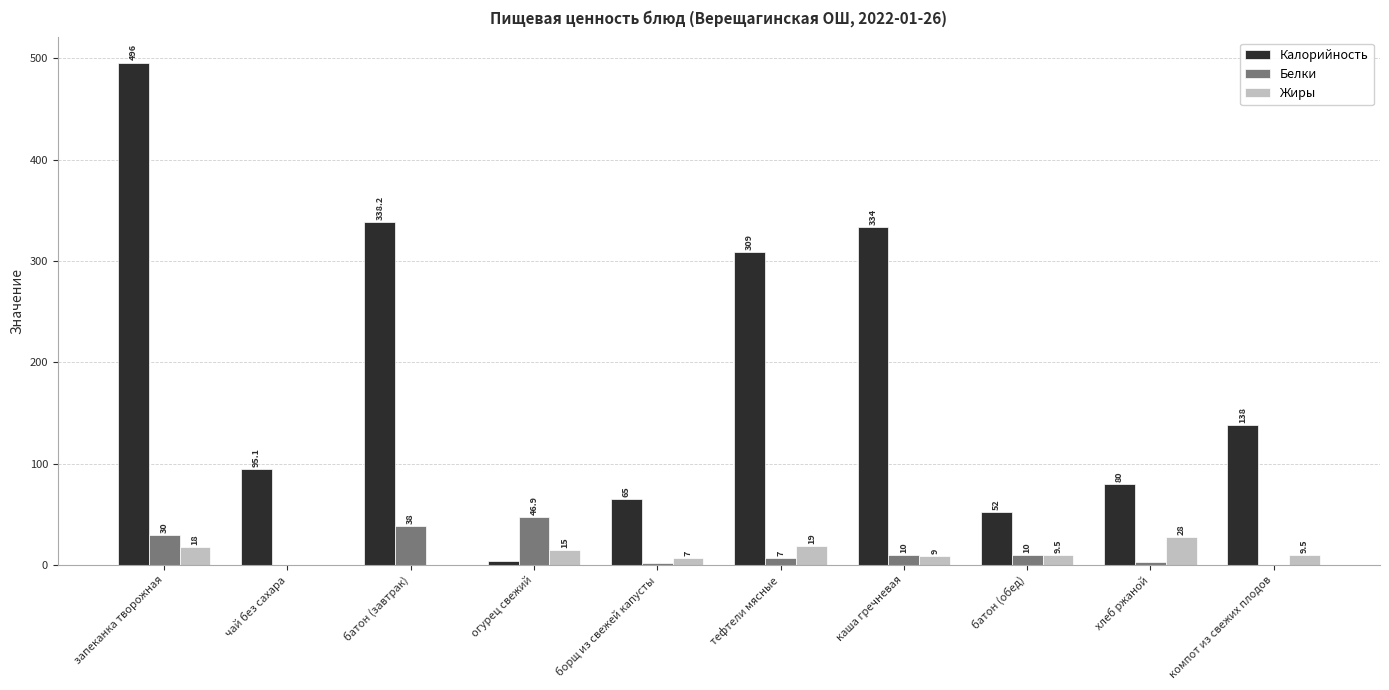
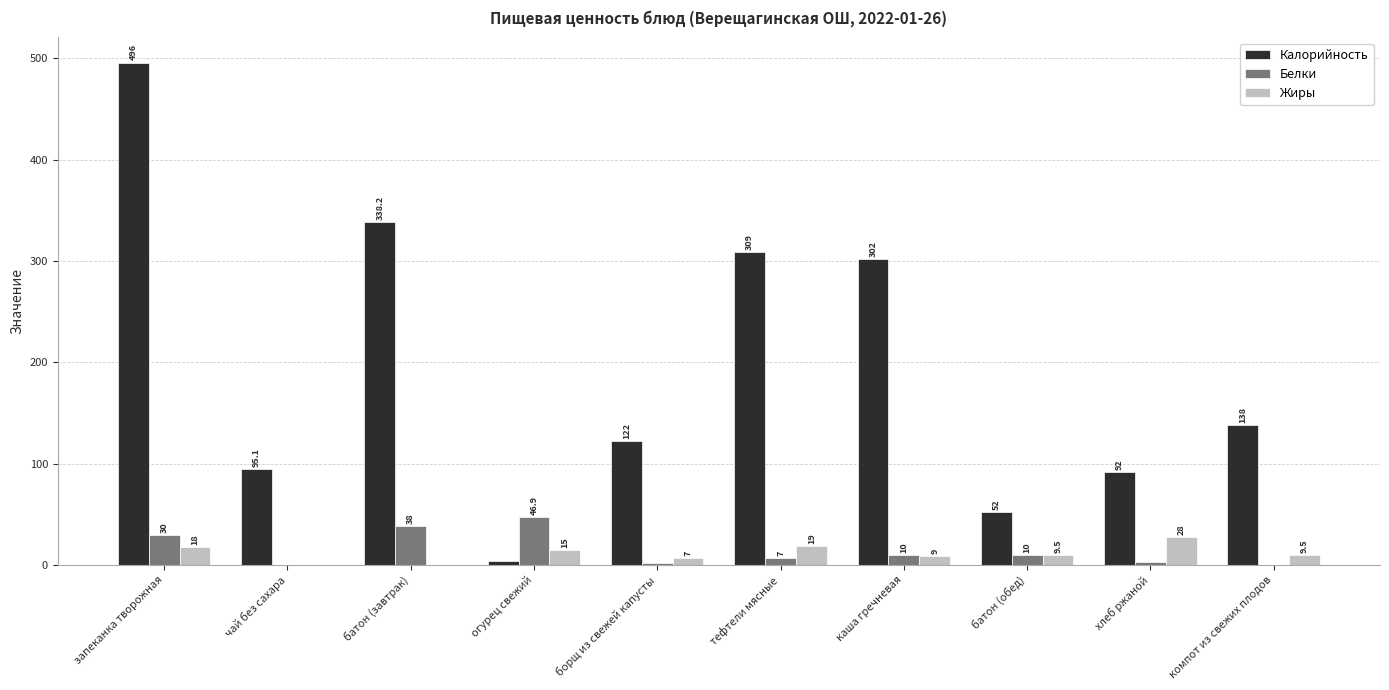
  {
    "Калорийность": {
      "запеканка творожная": 496,
      "чай без сахара": 95.1,
      "батон (завтрак)": 338.2,
-     "борщ из свежей капусты": 65,
+     "борщ из свежей капусты": 122,
      "тефтели мясные": 309,
-     "каша гречневая": 334,
+     "каша гречневая": 302,
      "батон (обед)": 52,
-     "хлеб ржаной": 80,
+     "хлеб ржаной": 92,
      "компот из свежих плодов": 138
    },
    "Белки": {
      "запеканка творожная": 30,
      "батон (завтрак)": 38,
      "огурец свежий": 46.9,
      "тефтели мясные": 7,
      "каша гречневая": 10,
      "батон (обед)": 10
    },
    "Жиры": {
      "запеканка творожная": 18,
      "огурец свежий": 15,
      "борщ из свежей капусты": 7,
      "тефтели мясные": 19,
      "каша гречневая": 9,
      "батон (обед)": 9.5,
      "хлеб ржаной": 28,
      "компот из свежих плодов": 9.5
    }
  }
